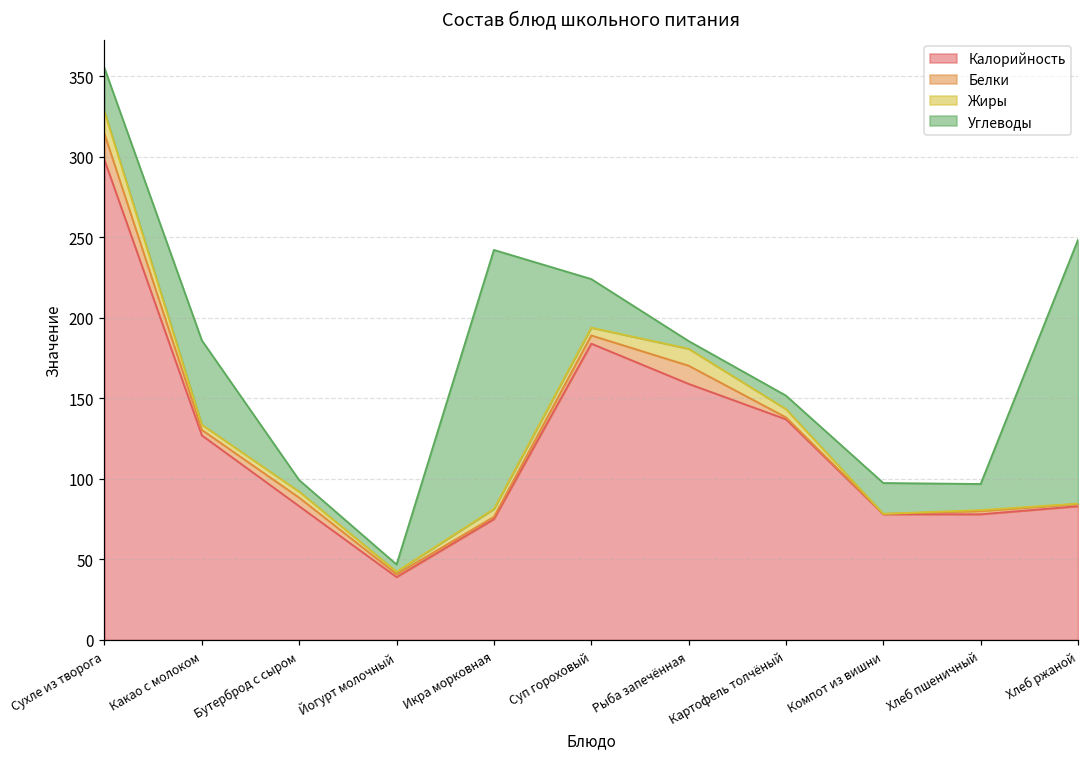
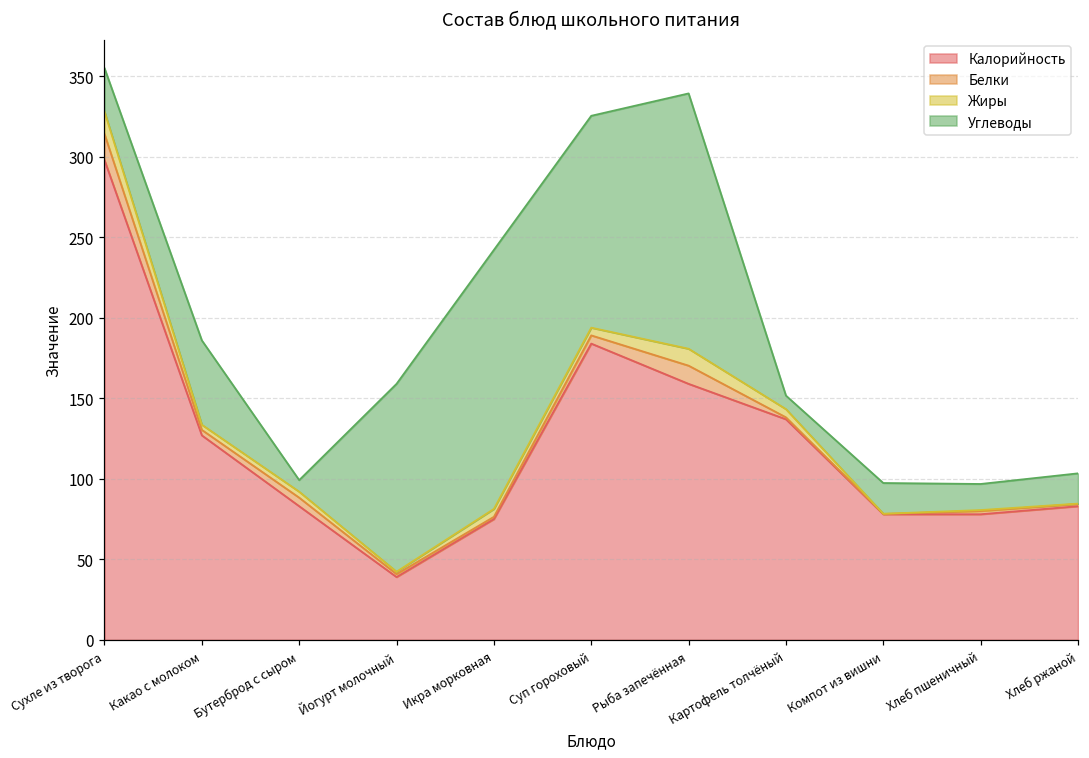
  {
    "Углеводы": {
      "Сухле из творога": 27,
      "Какао с молоком": 52,
      "Бутерброд с сыром": 7,
-     "Йогурт молочный": 5,
+     "Йогурт молочный": 117,
      "Икра морковная": 161,
-     "Суп гороховый": 30,
-     "Рыба запечённая": 5,
+     "Суп гороховый": 132,
+     "Рыба запечённая": 159,
      "Картофель толчёный": 8,
      "Компот из вишни": 19,
      "Хлеб пшеничный": 16,
-     "Хлеб ржаной": 164
+     "Хлеб ржаной": 19
    }
  }
